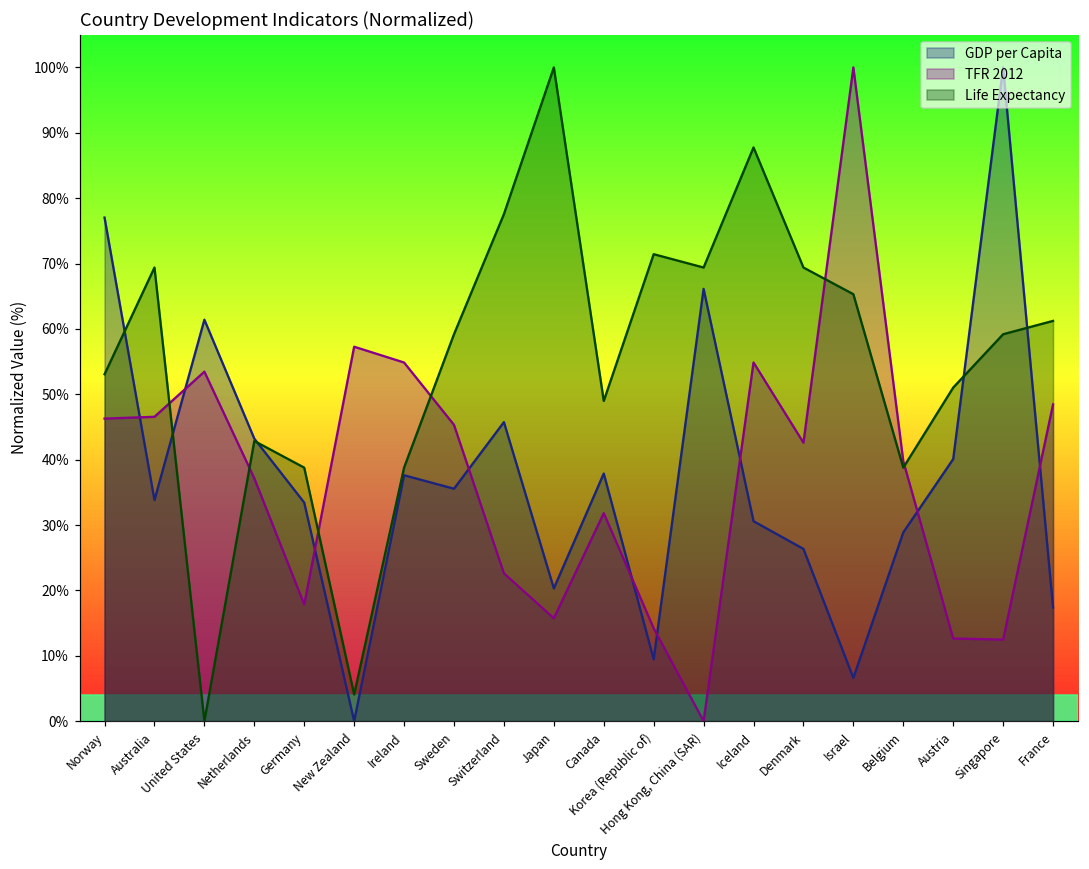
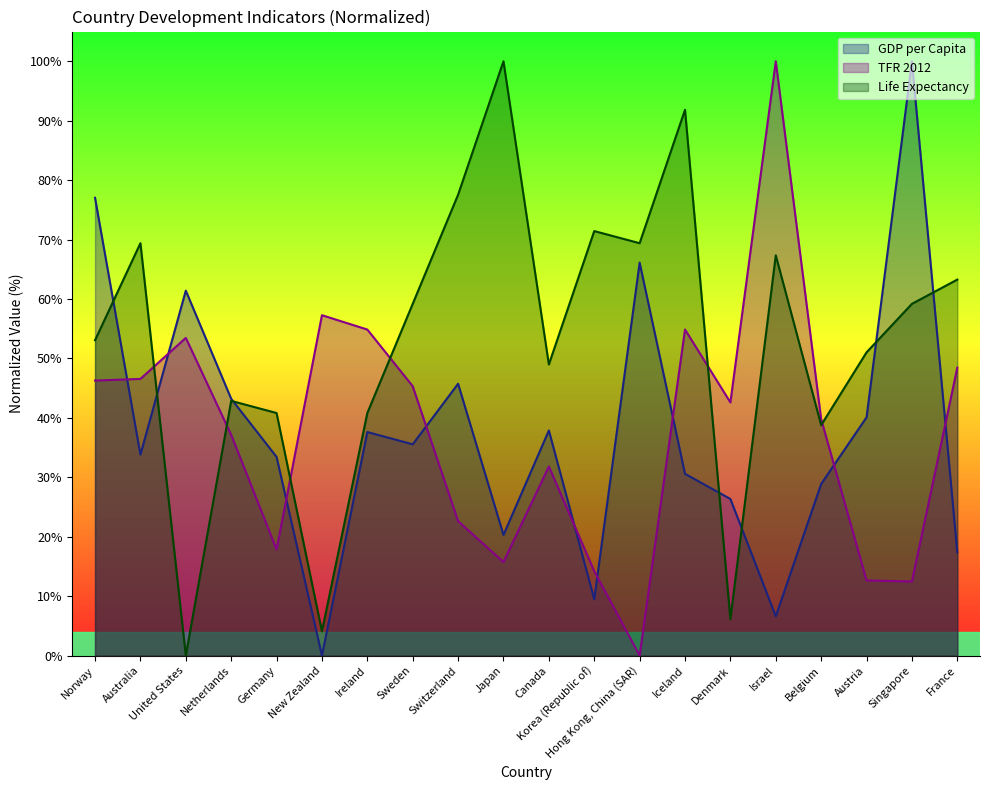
  {
    "Life Expectancy": {
      "Norway": "53%",
      "Australia": "69%",
-     "Germany": "39%",
+     "Germany": "41%",
      "New Zealand": "4%",
-     "Ireland": "39%",
+     "Ireland": "41%",
      "Sweden": "59%",
      "Switzerland": "78%",
      "Japan": "100%",
      "Canada": "49%",
      "Korea (Republic of)": "71%",
      "Hong Kong, China (SAR)": "69%",
-     "Iceland": "88%",
-     "Denmark": "69%",
-     "Israel": "65%",
+     "Iceland": "92%",
+     "Denmark": "6%",
+     "Israel": "67%",
      "Belgium": "39%",
      "Austria": "51%",
      "Singapore": "59%",
-     "France": "61%"
+     "France": "63%"
    }
  }
